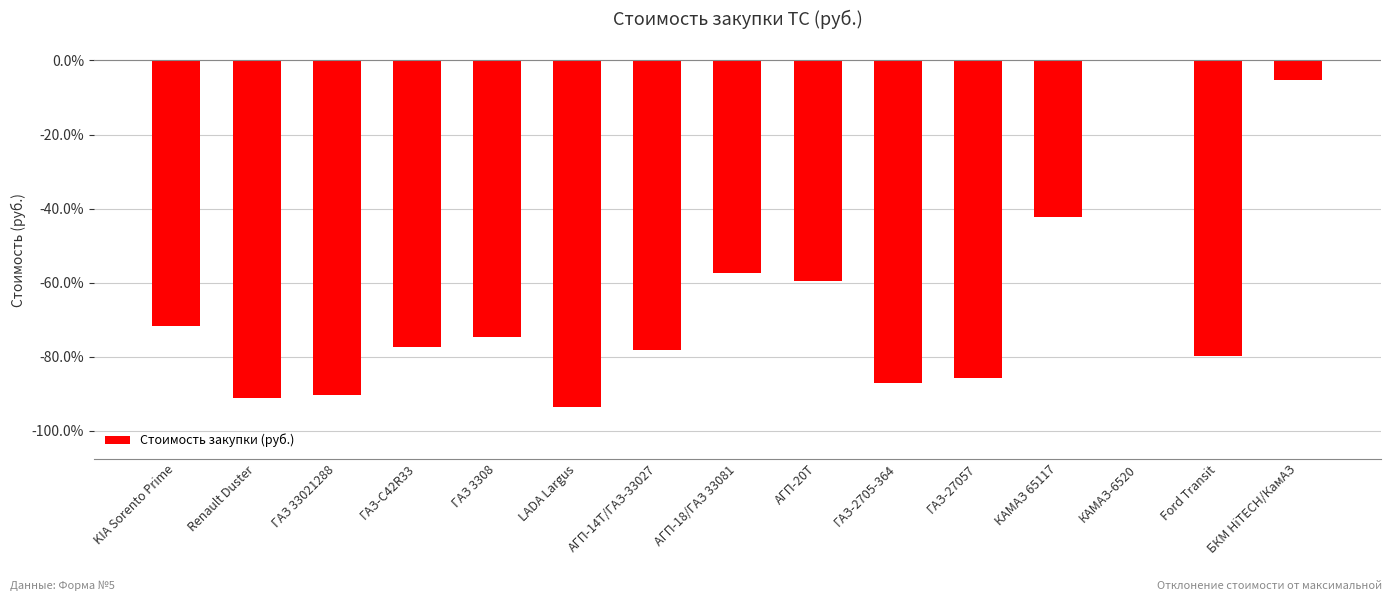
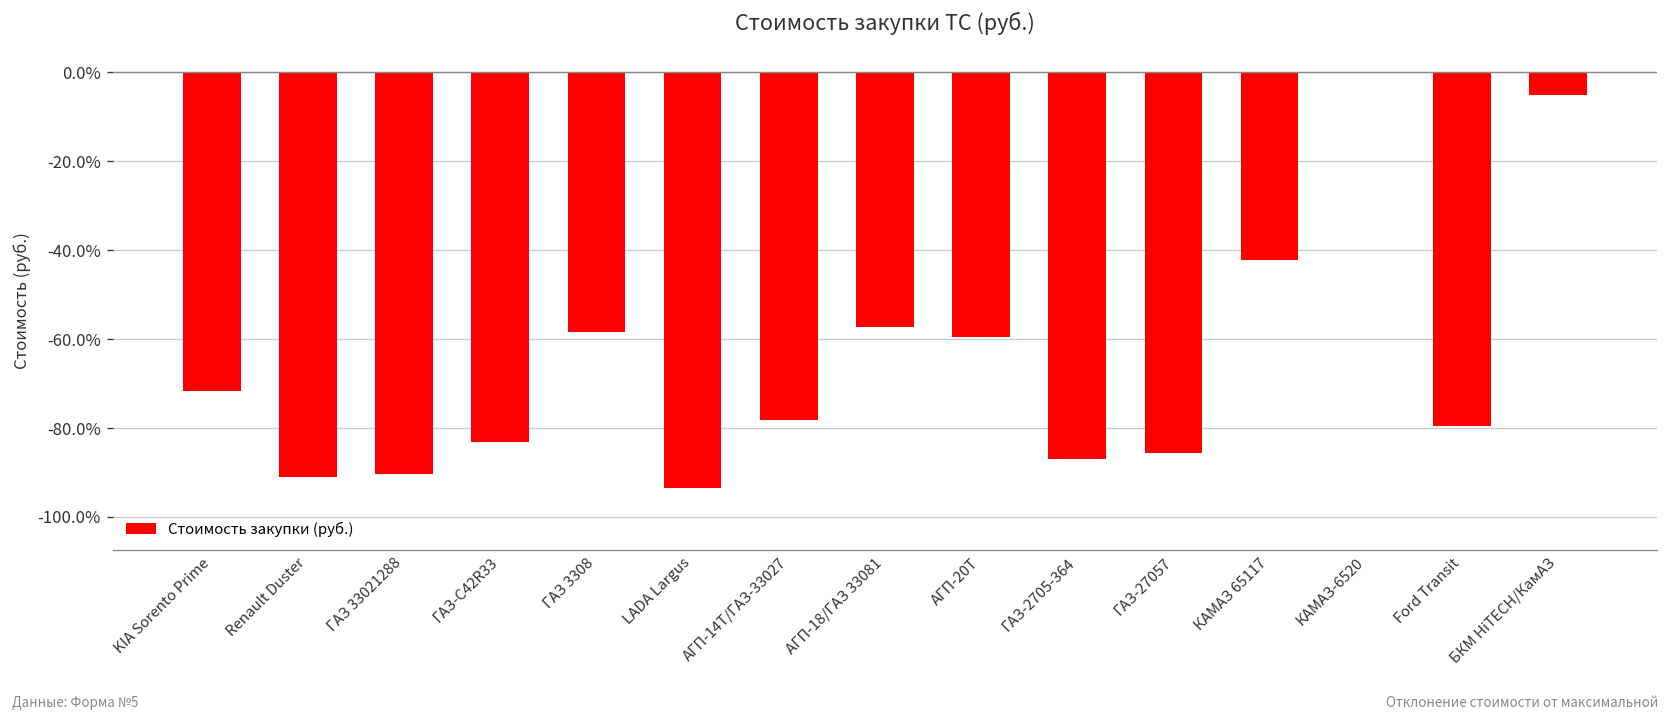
  {
    "KIA Sorento Prime": "-72%",
    "Renault Duster": "-91%",
    "ГАЗ 33021288": "-90%",
-   "ГАЗ-С42R33": "-77%",
-   "ГАЗ 3308": "-75%",
+   "ГАЗ-С42R33": "-83%",
+   "ГАЗ 3308": "-59%",
    "LADA Largus": "-93%",
    "АГП-14Т/ГАЗ-33027": "-78%",
    "АГП-18/ГАЗ 33081": "-57%",
    "АГП-20Т": "-60%",
    "ГАЗ-2705-364": "-87%",
    "ГАЗ-27057": "-86%",
    "КАМАЗ 65117": "-42%",
    "КАМАЗ-6520": "0%",
    "Ford Transit": "-80%",
    "БКМ HiTECH/КамАЗ": "-5%"
  }
